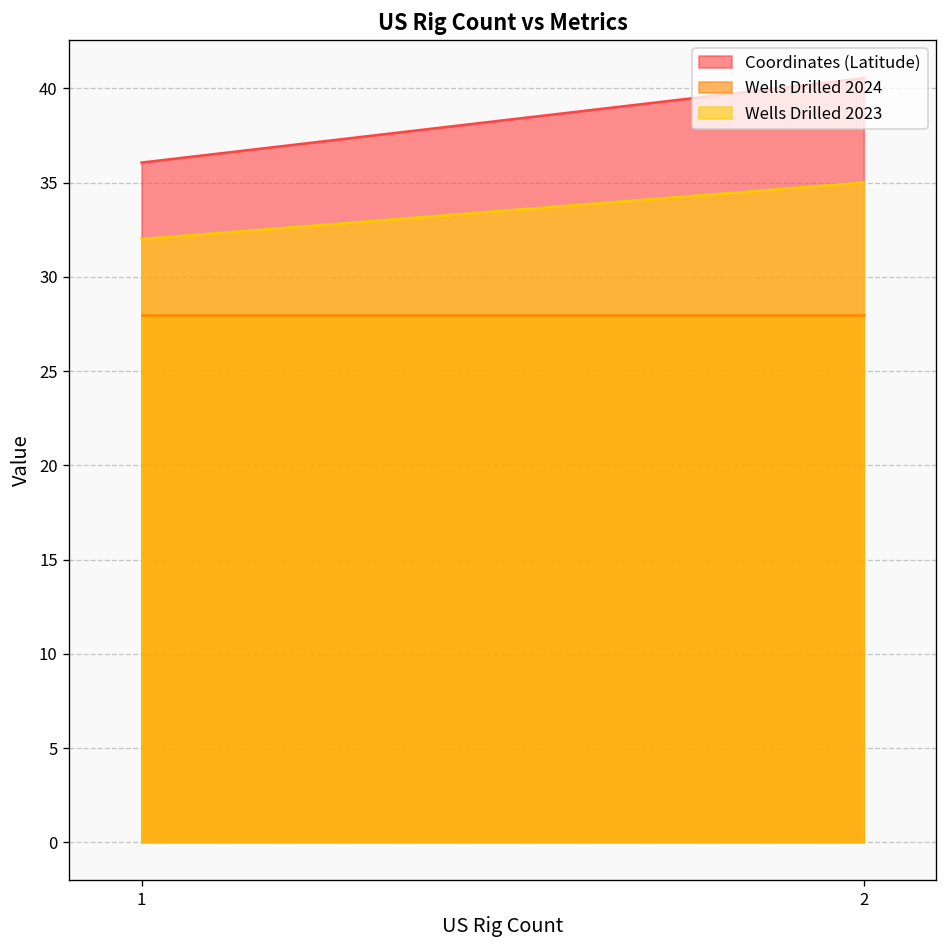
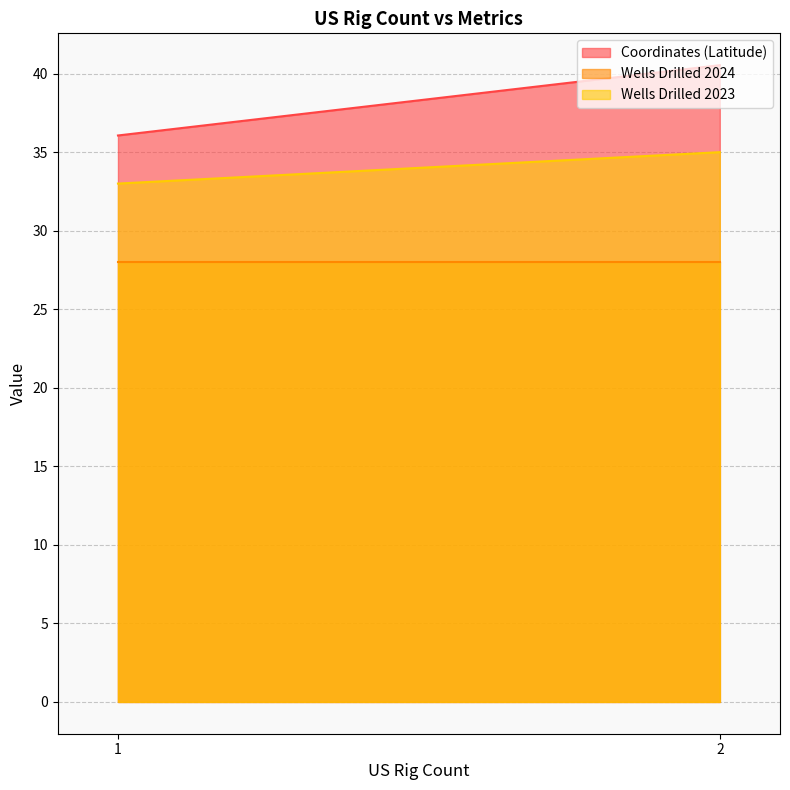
  {
    "Coordinates (Latitude)": {
      "1": 36
    },
    "Wells Drilled 2024": {
      "1": 28,
      "2": 28
    },
    "Wells Drilled 2023": {
-     "1": 32,
+     "1": 33,
      "2": 35
    }
  }
